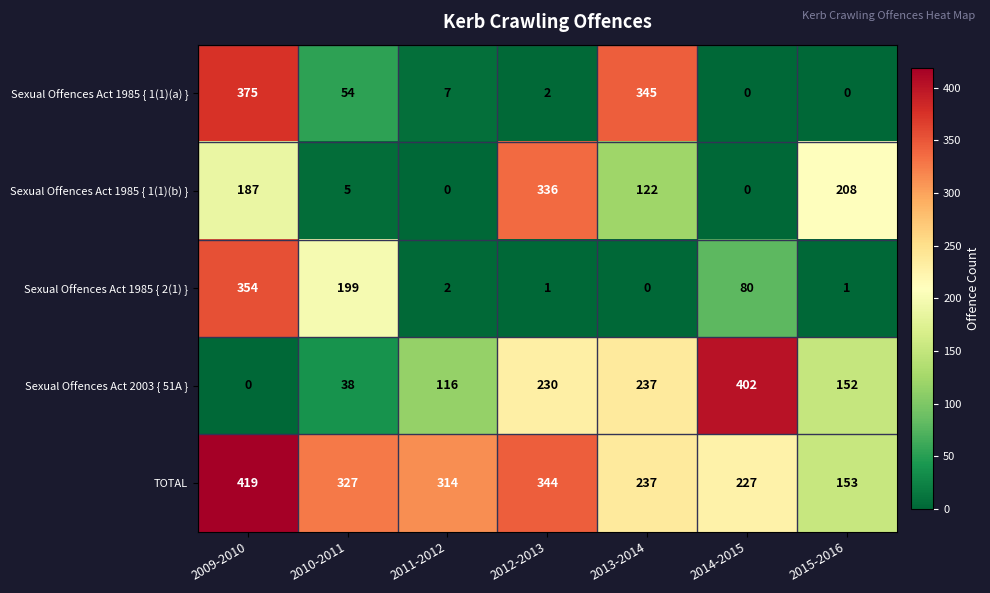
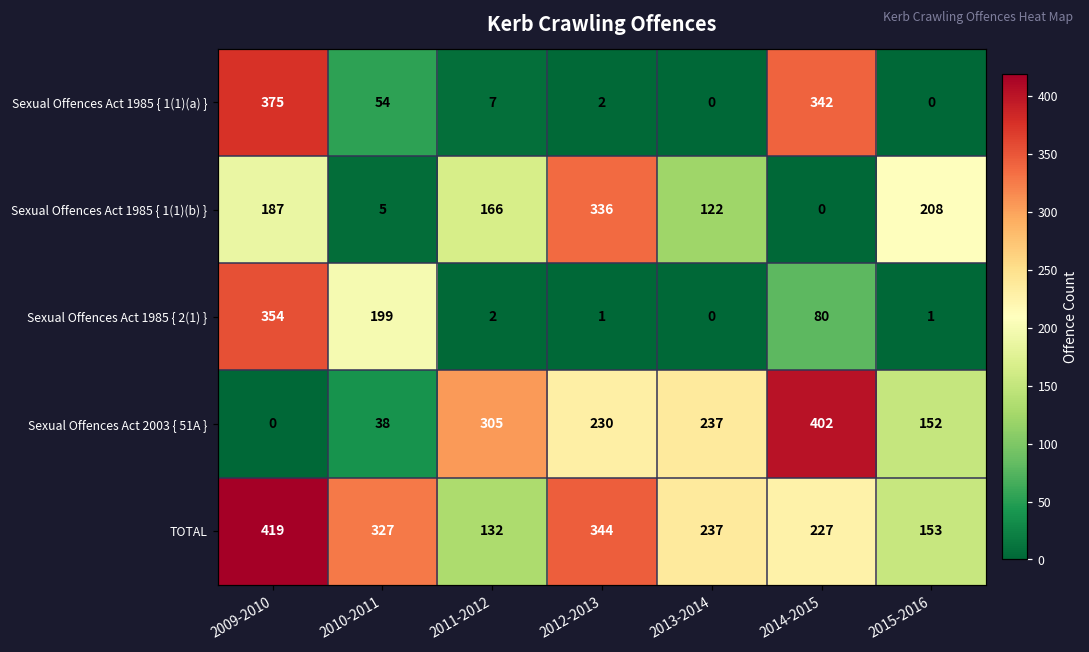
  {
    "Sexual Offences Act 1985 { 1(1)(a) }": {
      "2009-2010": 375,
      "2010-2011": 54,
      "2011-2012": 7,
      "2012-2013": 2,
-     "2013-2014": 345,
-     "2014-2015": 0,
+     "2013-2014": 0,
+     "2014-2015": 342,
      "2015-2016": 0
    },
    "Sexual Offences Act 1985 { 1(1)(b) }": {
      "2009-2010": 187,
      "2010-2011": 5,
-     "2011-2012": 0,
+     "2011-2012": 166,
      "2012-2013": 336,
      "2013-2014": 122,
      "2014-2015": 0,
      "2015-2016": 208
    },
    "Sexual Offences Act 1985 { 2(1) }": {
      "2009-2010": 354,
      "2010-2011": 199,
      "2011-2012": 2,
      "2012-2013": 1,
      "2013-2014": 0,
      "2014-2015": 80,
      "2015-2016": 1
    },
    "Sexual Offences Act 2003 { 51A }": {
      "2009-2010": 0,
      "2010-2011": 38,
-     "2011-2012": 116,
+     "2011-2012": 305,
      "2012-2013": 230,
      "2013-2014": 237,
      "2014-2015": 402,
      "2015-2016": 152
    },
    "TOTAL": {
      "2009-2010": 419,
      "2010-2011": 327,
-     "2011-2012": 314,
+     "2011-2012": 132,
      "2012-2013": 344,
      "2013-2014": 237,
      "2014-2015": 227,
      "2015-2016": 153
    }
  }
